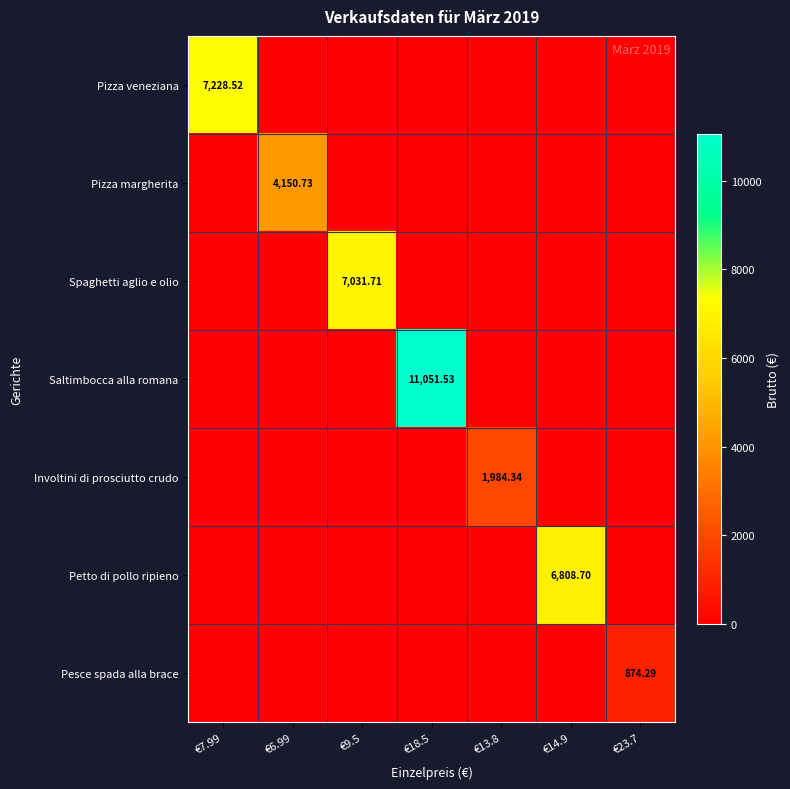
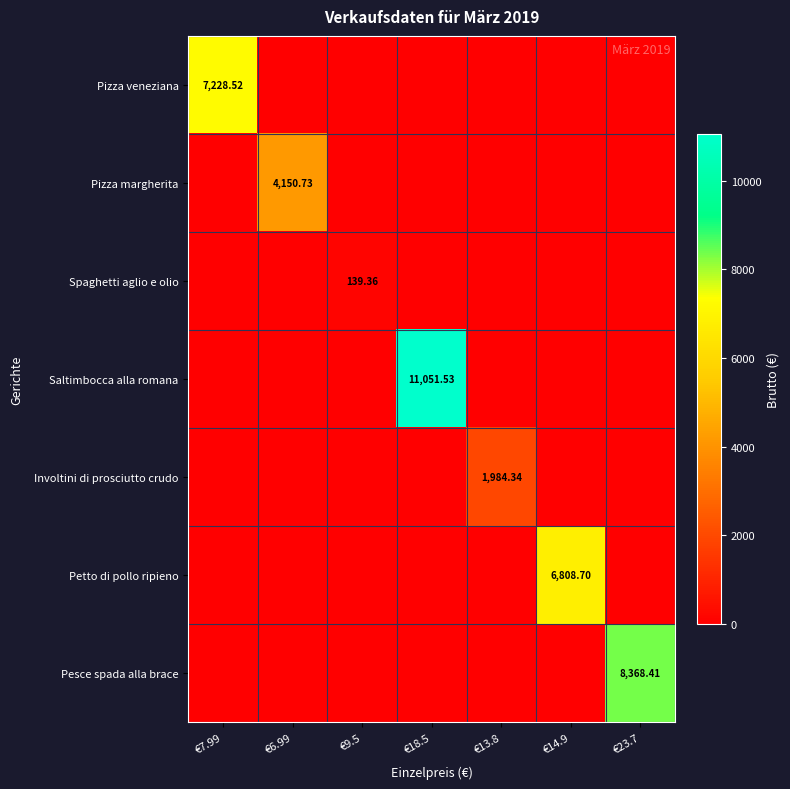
  {
    "Pizza veneziana": {
      "€7.99": "7,228.52",
      "€23.7": "2019"
    },
    "Pizza margherita": {
      "€6.99": "4,150.73"
    },
    "Spaghetti aglio e olio": {
-     "€9.5": "7,031.71"
+     "€9.5": "139.36"
    },
    "Saltimbocca alla romana": {
      "€18.5": "11,051.53"
    },
    "Involtini di prosciutto crudo": {
      "€13.8": "1,984.34"
    },
    "Petto di pollo ripieno": {
      "€14.9": "6,808.70"
    },
    "Pesce spada alla brace": {
-     "€23.7": "874.29"
+     "€23.7": "8,368.41"
    }
  }
